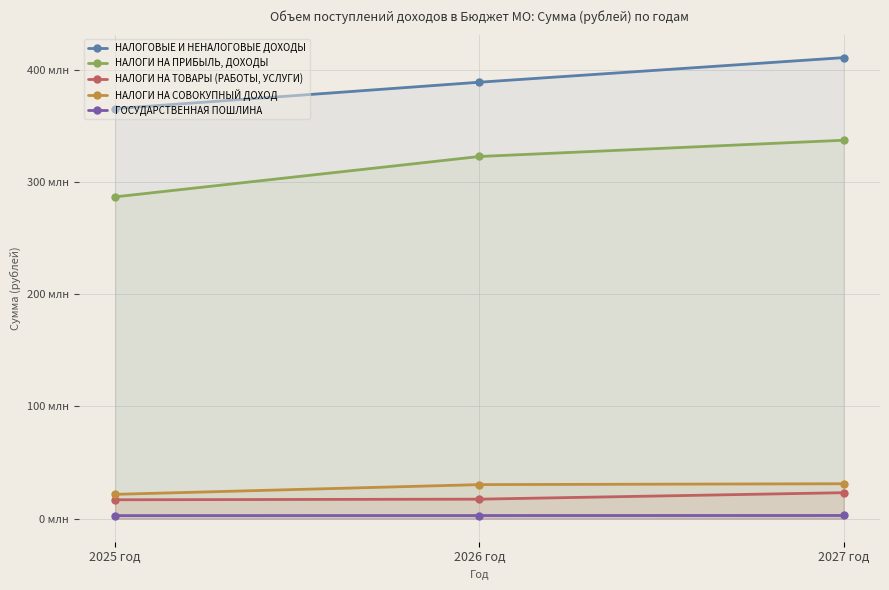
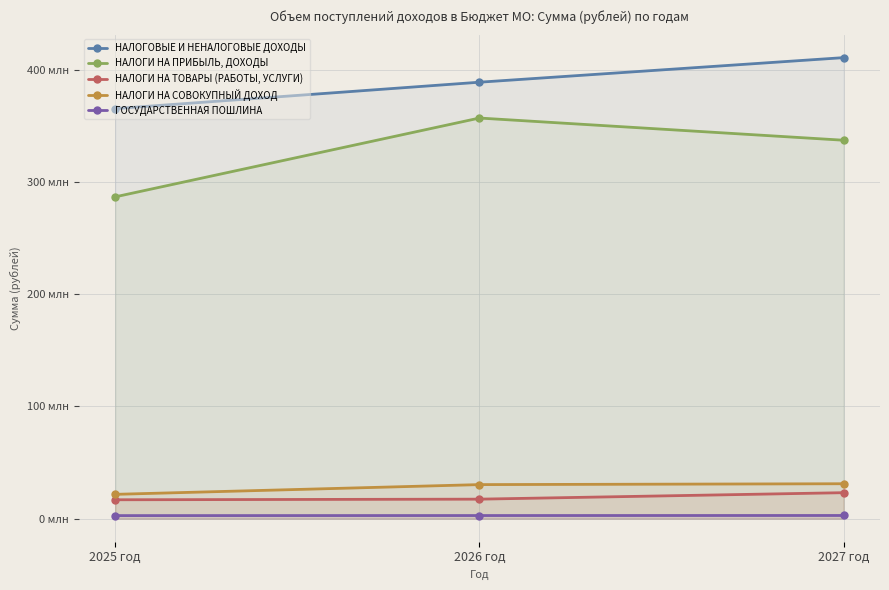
  {
    "НАЛОГИ НА ПРИБЫЛЬ, ДОХОДЫ": {
      "2025 год": "287 млн",
-     "2026 год": "323 млн",
+     "2026 год": "357 млн",
      "2027 год": "337 млн"
    }
  }
